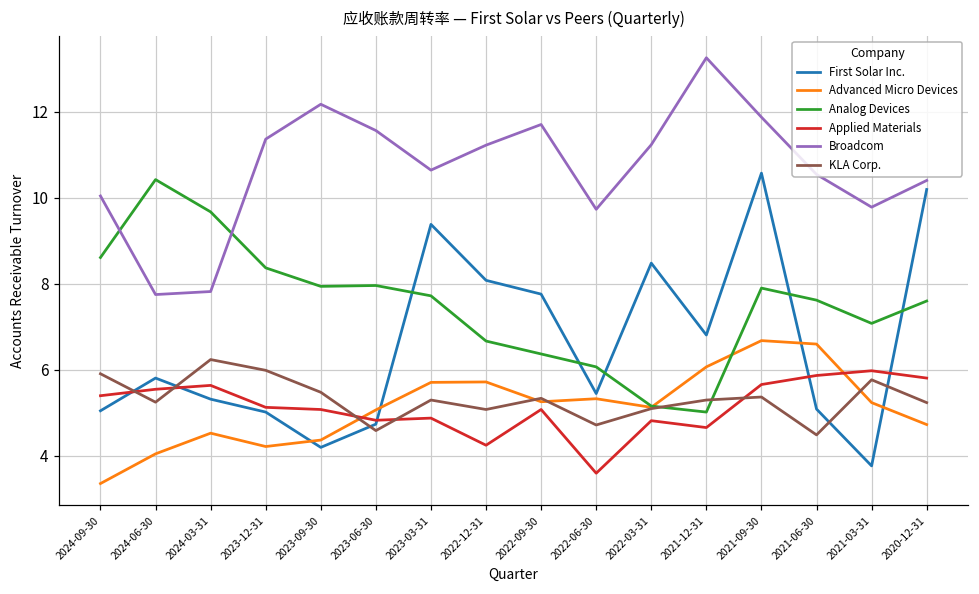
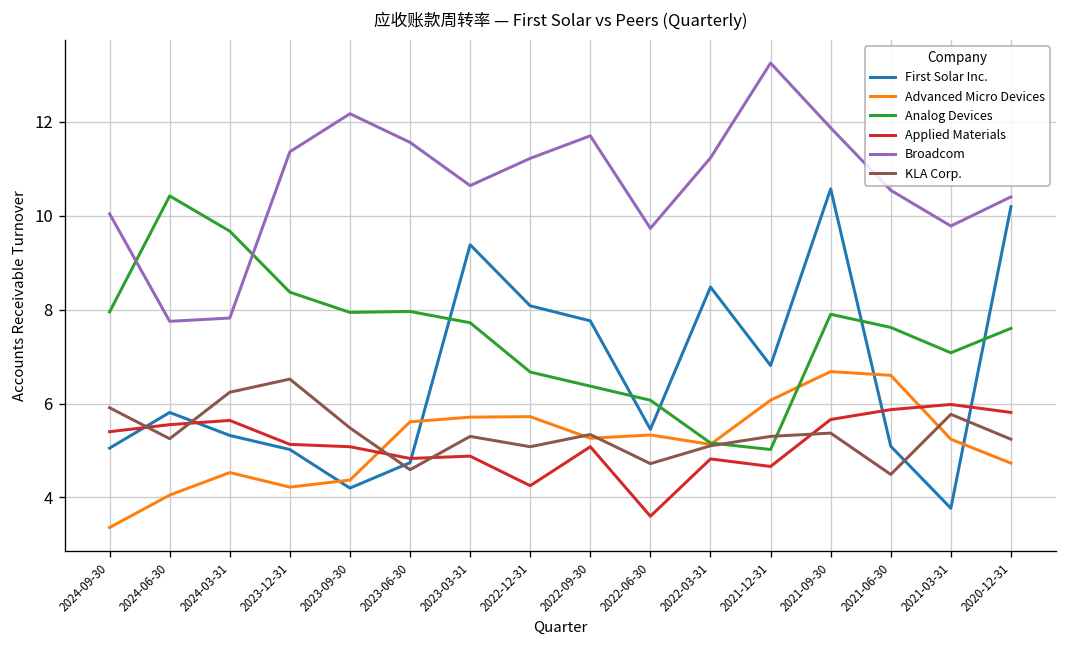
  {
    "First Solar Inc.": {
      "2024-09-30": 5.1,
      "2024-06-30": 5.8,
      "2024-03-31": 5.3,
      "2023-12-31": 5.0,
      "2023-09-30": 4.2,
      "2023-06-30": 4.7,
      "2023-03-31": 9.4,
      "2022-12-31": 8.1,
      "2022-09-30": 7.8,
      "2022-06-30": 5.5,
      "2022-03-31": 8.5,
      "2021-12-31": 6.8,
      "2021-09-30": 10.6,
      "2021-06-30": 5.1,
      "2021-03-31": 3.8,
      "2020-12-31": 10.2
    },
    "Advanced Micro Devices": {
      "2024-09-30": 3.4,
      "2024-06-30": 4.1,
      "2024-03-31": 4.5,
      "2023-12-31": 4.2,
      "2023-09-30": 4.4,
-     "2023-06-30": 5.1,
+     "2023-06-30": 5.6,
      "2023-03-31": 5.7,
      "2022-12-31": 5.7,
      "2022-09-30": 5.3,
      "2022-06-30": 5.3,
      "2021-12-31": 6.1,
      "2021-09-30": 6.7,
      "2021-06-30": 6.6,
      "2021-03-31": 5.2,
      "2020-12-31": 4.7
    },
    "Analog Devices": {
-     "2024-09-30": 8.6,
+     "2024-09-30": 8.0,
      "2024-06-30": 10.4,
      "2024-03-31": 9.7,
      "2023-12-31": 8.4,
      "2023-09-30": 7.9,
      "2023-06-30": 8.0,
      "2023-03-31": 7.7,
      "2022-12-31": 6.7,
      "2022-09-30": 6.4,
      "2022-06-30": 6.1,
      "2021-12-31": 5.0,
      "2021-09-30": 7.9,
      "2021-06-30": 7.6,
      "2021-03-31": 7.1,
      "2020-12-31": 7.6
    },
    "Applied Materials": {
      "2024-09-30": 5.4,
      "2024-06-30": 5.6,
      "2024-03-31": 5.6,
      "2023-12-31": 5.1,
      "2023-09-30": 5.1,
      "2023-06-30": 4.8,
      "2023-03-31": 4.9,
      "2022-12-31": 4.3,
      "2022-09-30": 5.1,
      "2022-06-30": 3.6,
      "2022-03-31": 4.8,
      "2021-12-31": 4.7,
      "2021-09-30": 5.7,
      "2021-06-30": 5.9,
      "2021-03-31": 6.0,
      "2020-12-31": 5.8
    },
    "Broadcom": {
      "2024-09-30": 10.0,
      "2024-06-30": 7.8,
      "2024-03-31": 7.8,
      "2023-12-31": 11.4,
      "2023-09-30": 12.2,
      "2023-06-30": 11.6,
      "2023-03-31": 10.6,
      "2022-12-31": 11.2,
      "2022-09-30": 11.7,
      "2022-06-30": 9.7,
      "2022-03-31": 11.2,
      "2021-12-31": 13.3,
      "2021-09-30": 11.9,
      "2021-06-30": 10.5,
      "2021-03-31": 9.8,
      "2020-12-31": 10.4
    },
    "KLA Corp.": {
      "2024-09-30": 5.9,
      "2024-06-30": 5.3,
      "2024-03-31": 6.2,
-     "2023-12-31": 6.0,
+     "2023-12-31": 6.5,
      "2023-09-30": 5.5,
      "2023-06-30": 4.6,
      "2023-03-31": 5.3,
      "2022-12-31": 5.1,
      "2022-09-30": 5.3,
      "2022-06-30": 4.7,
      "2021-12-31": 5.3,
      "2021-09-30": 5.4,
      "2021-06-30": 4.5,
      "2021-03-31": 5.8,
      "2020-12-31": 5.2
    }
  }
